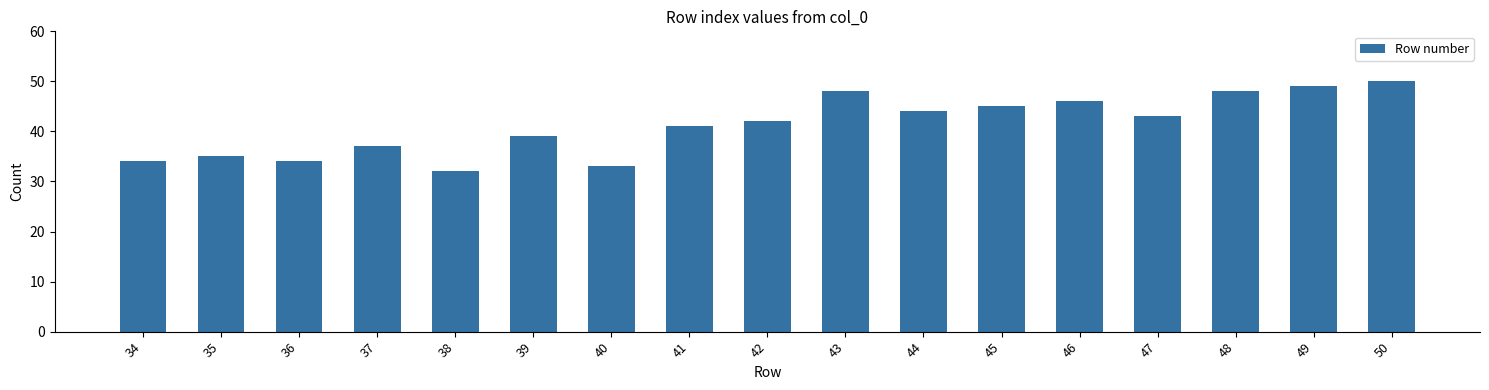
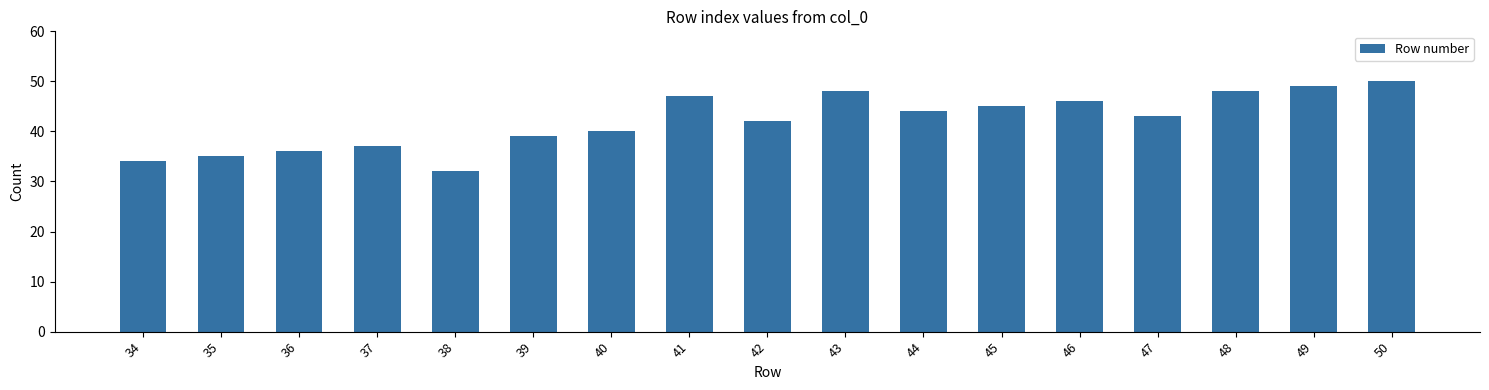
  {
    "34": 34,
    "35": 35,
-   "36": 34,
+   "36": 36,
    "37": 37,
    "38": 32,
    "39": 39,
-   "40": 33,
-   "41": 41,
+   "40": 40,
+   "41": 47,
    "42": 42,
    "43": 48,
    "44": 44,
    "45": 45,
    "46": 46,
    "47": 43,
    "48": 48,
    "49": 49,
    "50": 50
  }
